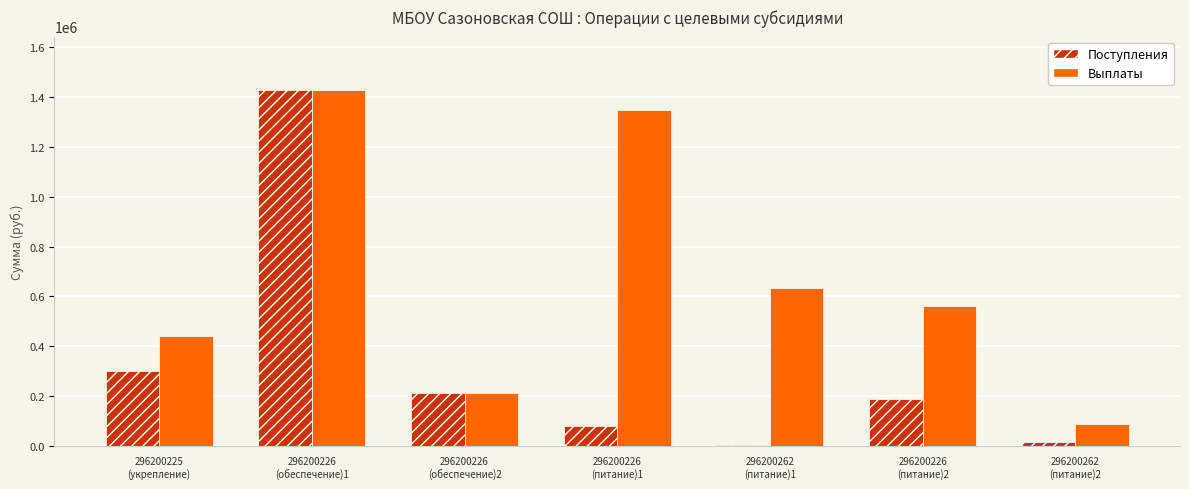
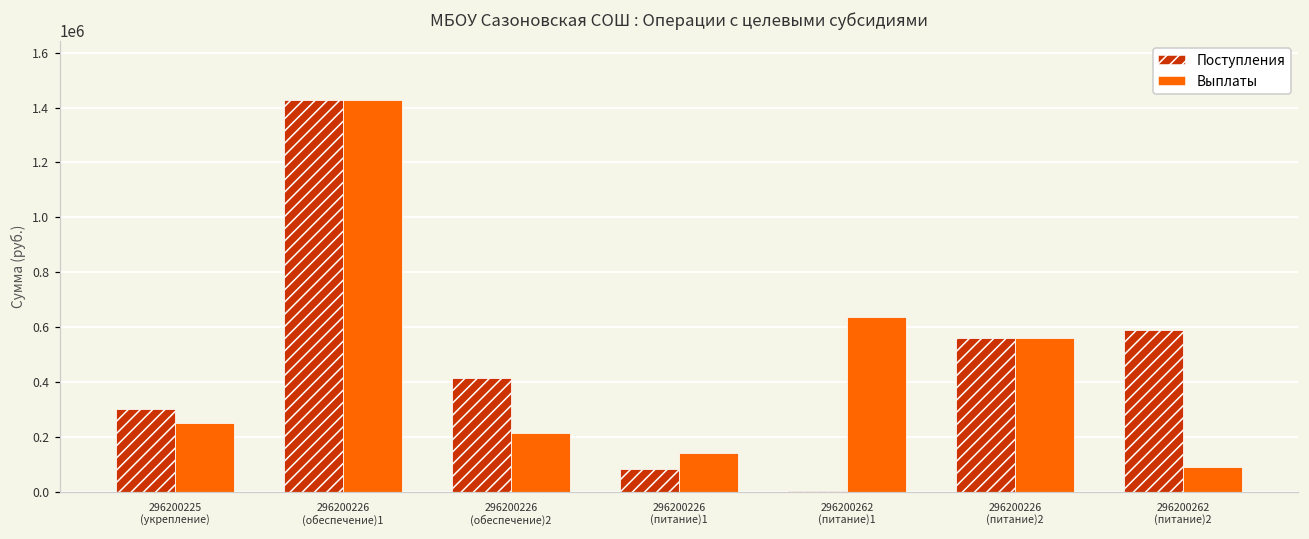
  {
    "Поступления": {
      "296200225 (укрепление)": 300000,
      "296200226 (обеспечение)1": 1430000,
-     "296200226 (обеспечение)2": 220000,
+     "296200226 (обеспечение)2": 420000,
      "296200226 (питание)1": 80000,
-     "296200226 (питание)2": 190000,
-     "296200262 (питание)2": 20000
+     "296200226 (питание)2": 560000,
+     "296200262 (питание)2": 590000
    },
    "Выплаты": {
-     "296200225 (укрепление)": 440000,
+     "296200225 (укрепление)": 250000,
      "296200226 (обеспечение)1": 1430000,
      "296200226 (обеспечение)2": 220000,
-     "296200226 (питание)1": 1350000,
+     "296200226 (питание)1": 140000,
      "296200262 (питание)1": 640000,
      "296200226 (питание)2": 560000,
      "296200262 (питание)2": 90000
    }
  }
